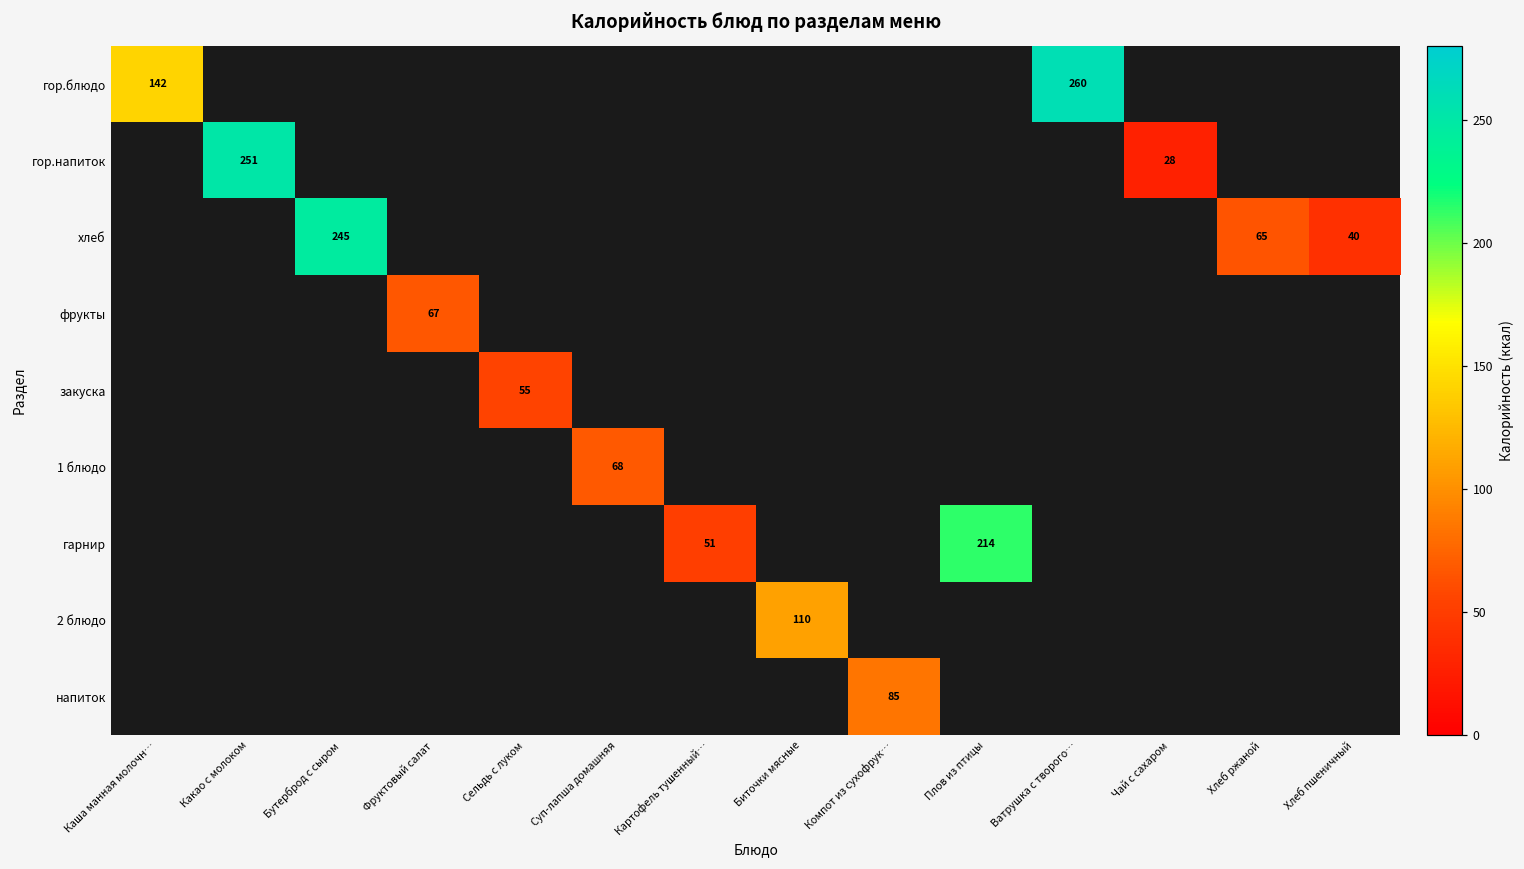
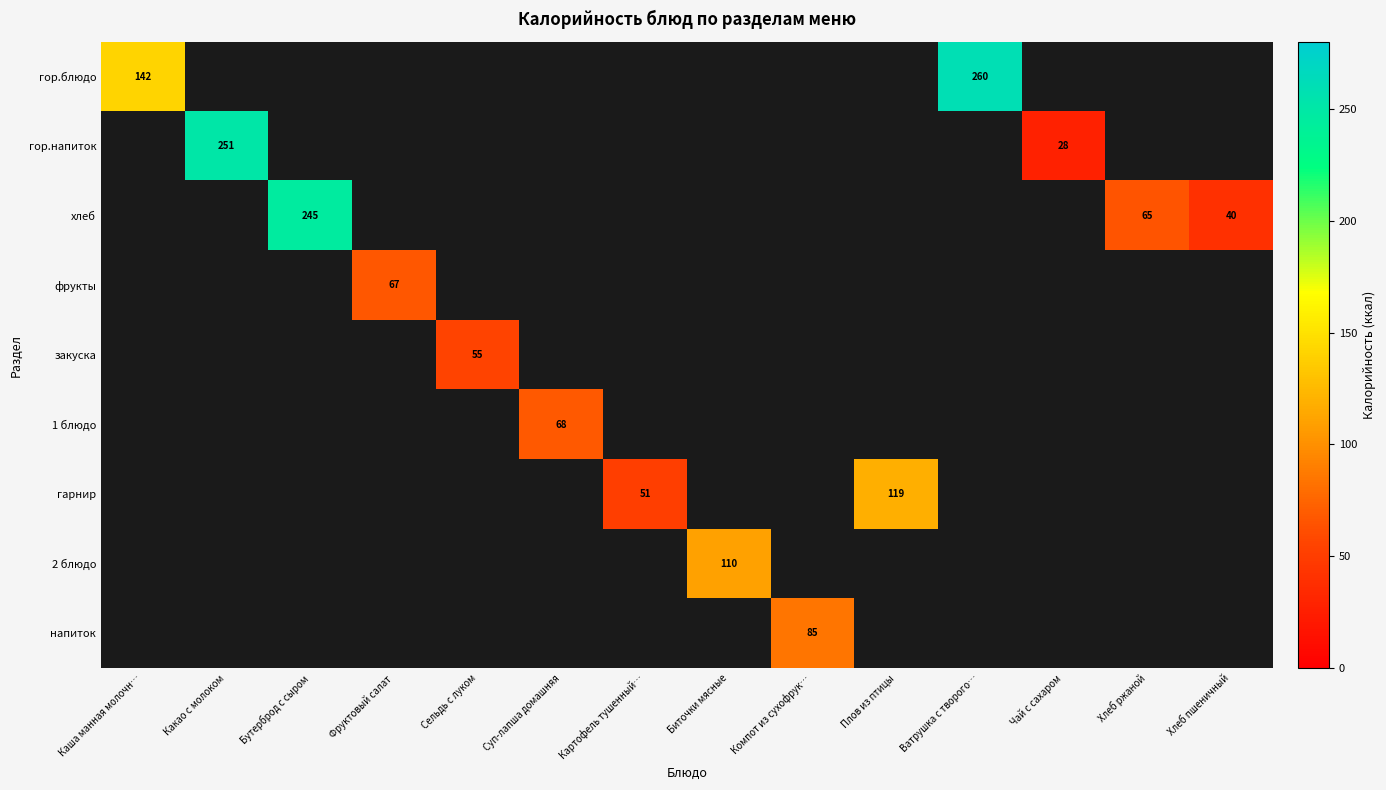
  {
    "гор.блюдо": {
      "Каша манная молочн…": 142,
      "Ватрушка с творого…": 260
    },
    "гор.напиток": {
      "Какао с молоком": 251,
      "Чай с сахаром": 28
    },
    "хлеб": {
      "Бутерброд с сыром": 245,
      "Хлеб ржаной": 65,
      "Хлеб пшеничный": 40
    },
    "фрукты": {
      "Фруктовый салат": 67
    },
    "закуска": {
      "Сельдь с луком": 55
    },
    "1 блюдо": {
      "Суп-лапша домашняя": 68
    },
    "гарнир": {
      "Картофель тушенный…": 51,
-     "Плов из птицы": 214
+     "Плов из птицы": 119
    },
    "2 блюдо": {
      "Биточки мясные": 110
    },
    "напиток": {
      "Компот из сухофрук…": 85
    }
  }
